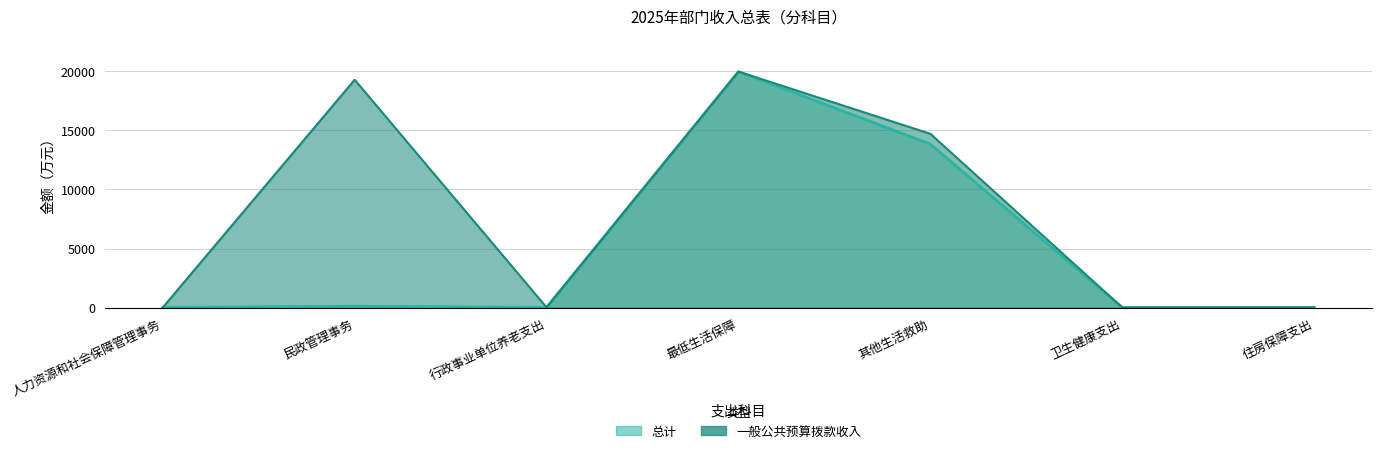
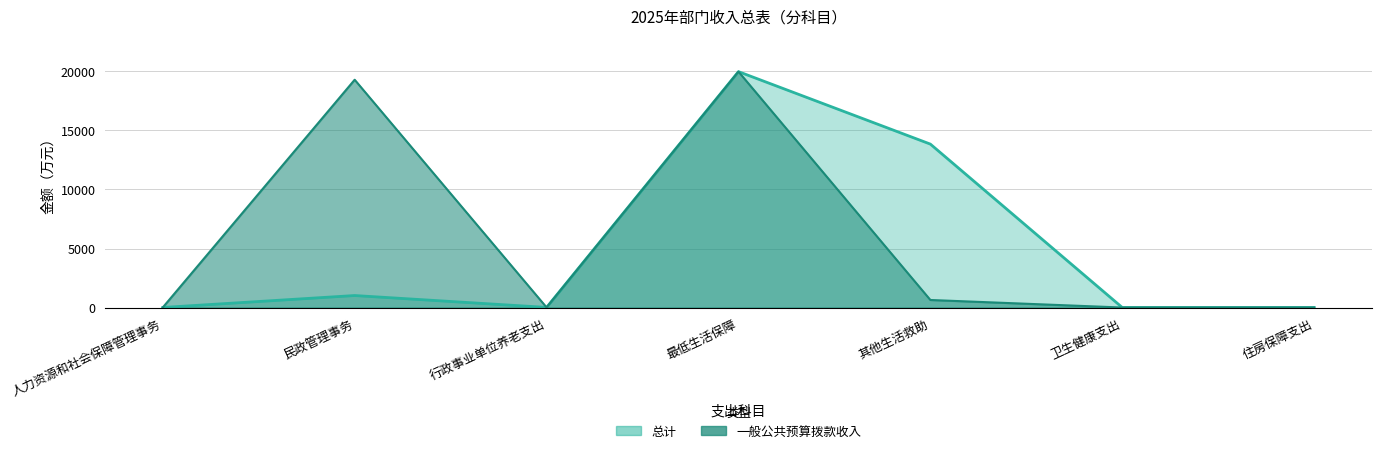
  {
    "总计": {
-     "民政管理事务": 100,
+     "民政管理事务": 1000,
      "其他生活救助": 13800
    },
    "一般公共预算拨款收入": {
      "民政管理事务": 19300,
-     "其他生活救助": 14700
+     "其他生活救助": 600
    }
  }
